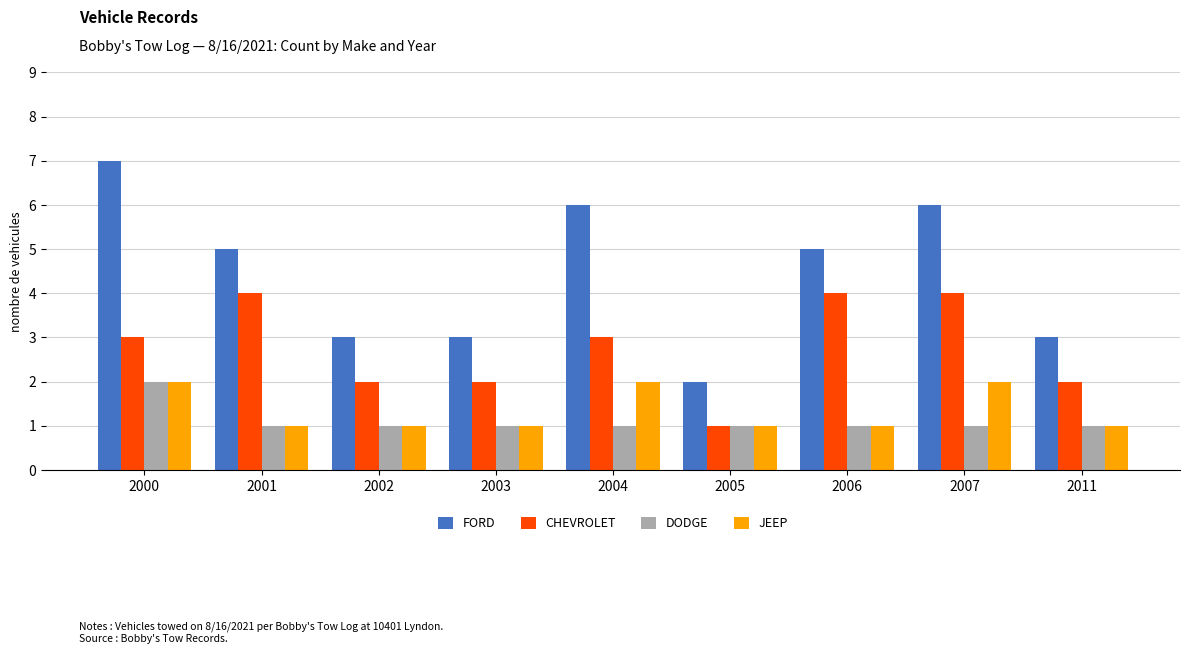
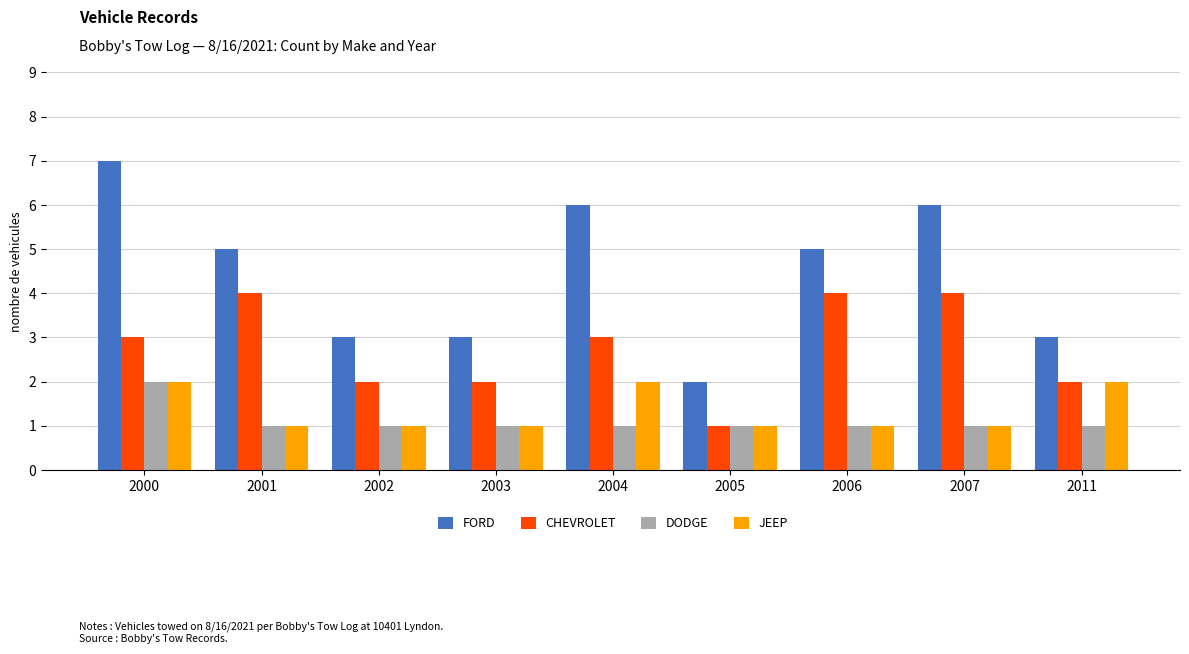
  {
    "FORD": {
      "2000": 7,
      "2001": 5,
      "2002": 3,
      "2003": 3,
      "2004": 6,
      "2005": 2,
      "2006": 5,
      "2007": 6,
      "2011": 3
    },
    "CHEVROLET": {
      "2000": 3,
      "2001": 4,
      "2002": 2,
      "2003": 2,
      "2004": 3,
      "2005": 1,
      "2006": 4,
      "2007": 4,
      "2011": 2
    },
    "DODGE": {
      "2000": 2,
      "2001": 1,
      "2002": 1,
      "2003": 1,
      "2004": 1,
      "2005": 1,
      "2006": 1,
      "2007": 1,
      "2011": 1
    },
    "JEEP": {
      "2000": 2,
      "2001": 1,
      "2002": 1,
      "2003": 1,
      "2004": 2,
      "2005": 1,
      "2006": 1,
-     "2007": 2,
-     "2011": 1
+     "2007": 1,
+     "2011": 2
    }
  }
